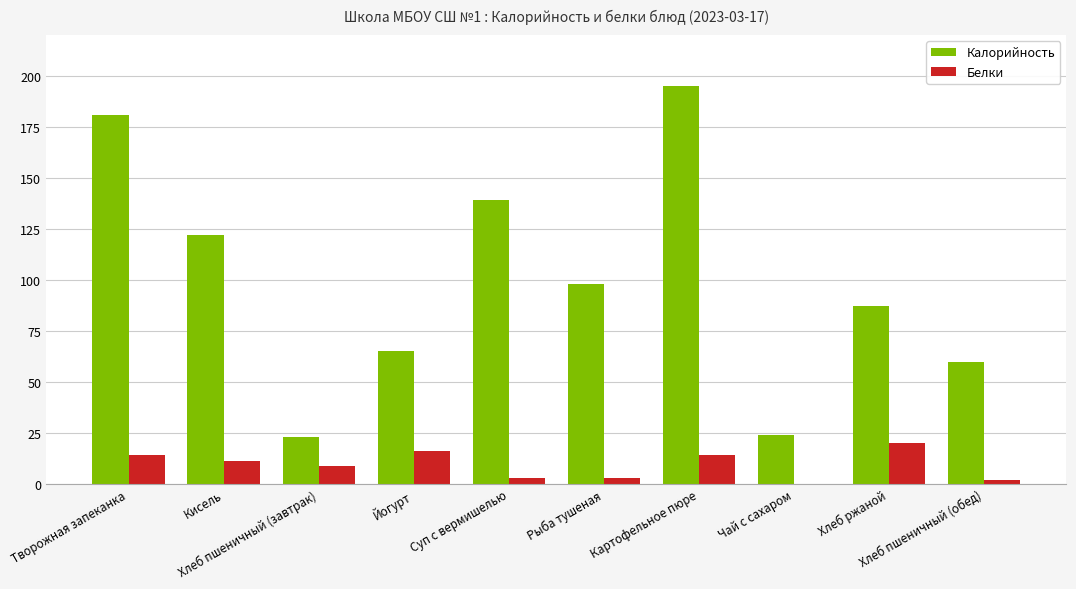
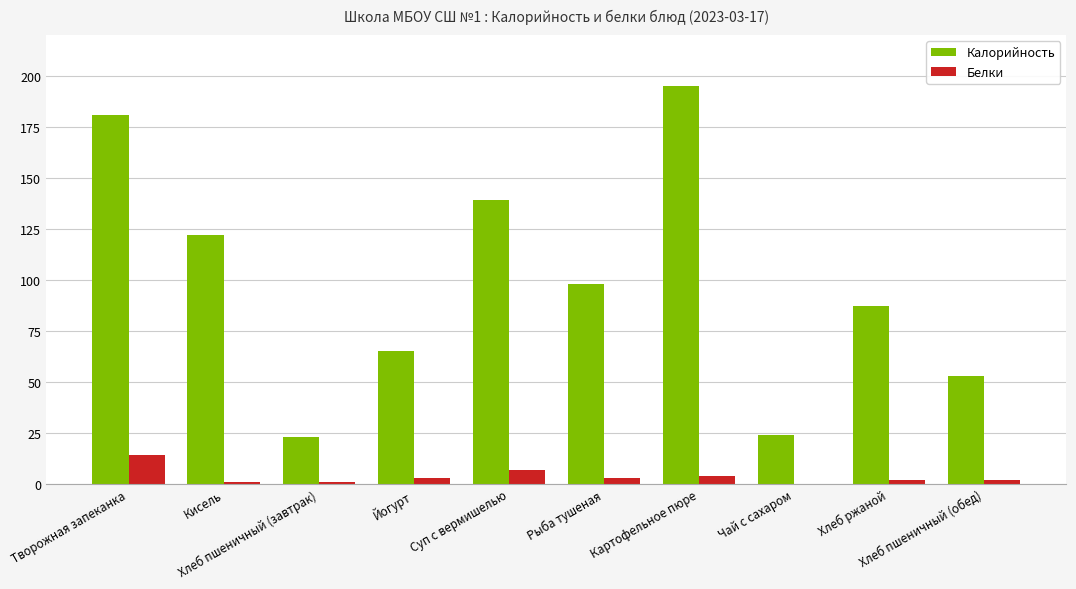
  {
    "Калорийность": {
      "Творожная запеканка": 181,
      "Кисель": 122,
      "Хлеб пшеничный (завтрак)": 23,
      "Йогурт": 65,
      "Суп с вермишелью": 139,
      "Рыба тушеная": 98,
      "Картофельное пюре": 195,
      "Чай с сахаром": 24,
      "Хлеб ржаной": 87,
-     "Хлеб пшеничный (обед)": 60
+     "Хлеб пшеничный (обед)": 53
    },
    "Белки": {
      "Творожная запеканка": 14,
-     "Кисель": 11,
-     "Хлеб пшеничный (завтрак)": 9,
-     "Йогурт": 16,
-     "Суп с вермишелью": 3,
+     "Кисель": 1,
+     "Хлеб пшеничный (завтрак)": 1,
+     "Йогурт": 3,
+     "Суп с вермишелью": 7,
      "Рыба тушеная": 3,
-     "Картофельное пюре": 14,
+     "Картофельное пюре": 4,
      "Чай с сахаром": 0,
-     "Хлеб ржаной": 20,
+     "Хлеб ржаной": 2,
      "Хлеб пшеничный (обед)": 2
    }
  }
